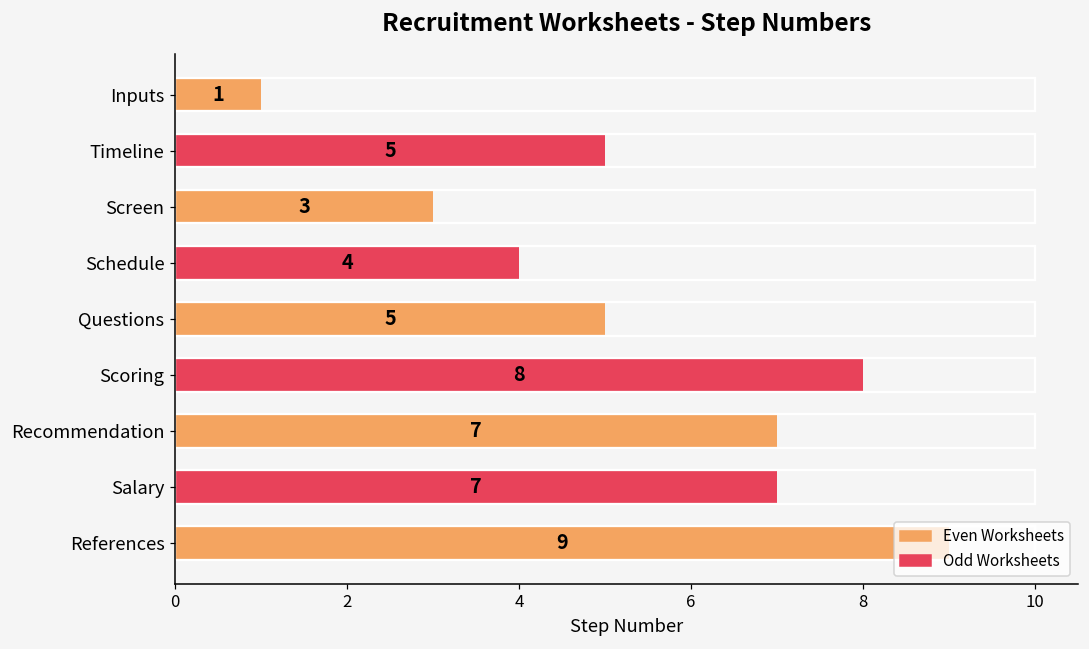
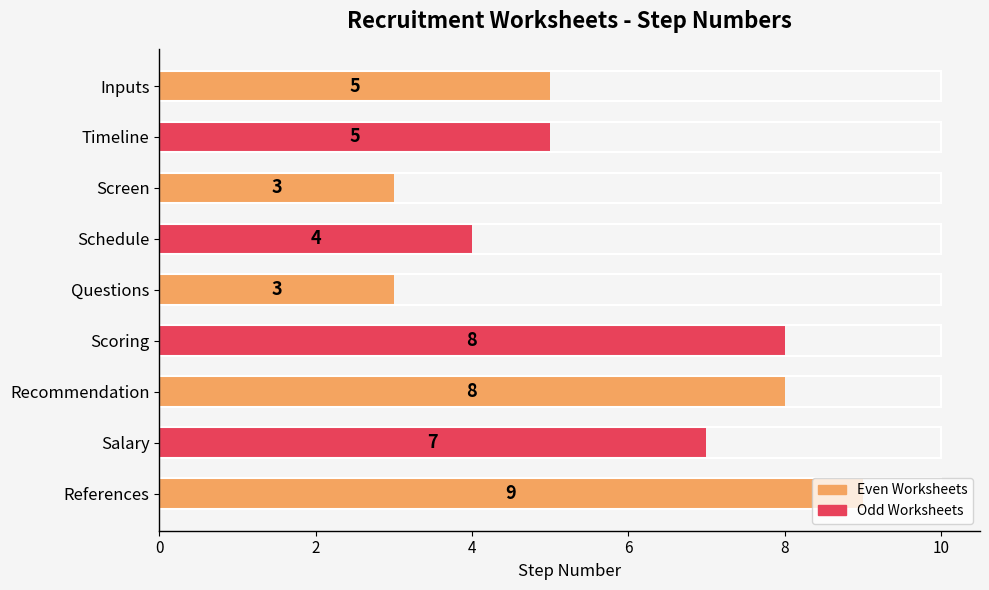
  {
-   "Inputs": 1,
+   "Inputs": 5,
    "Timeline": 5,
    "Screen": 3,
    "Schedule": 4,
-   "Questions": 5,
+   "Questions": 3,
    "Scoring": 8,
-   "Recommendation": 7,
+   "Recommendation": 8,
    "Salary": 7
  }
